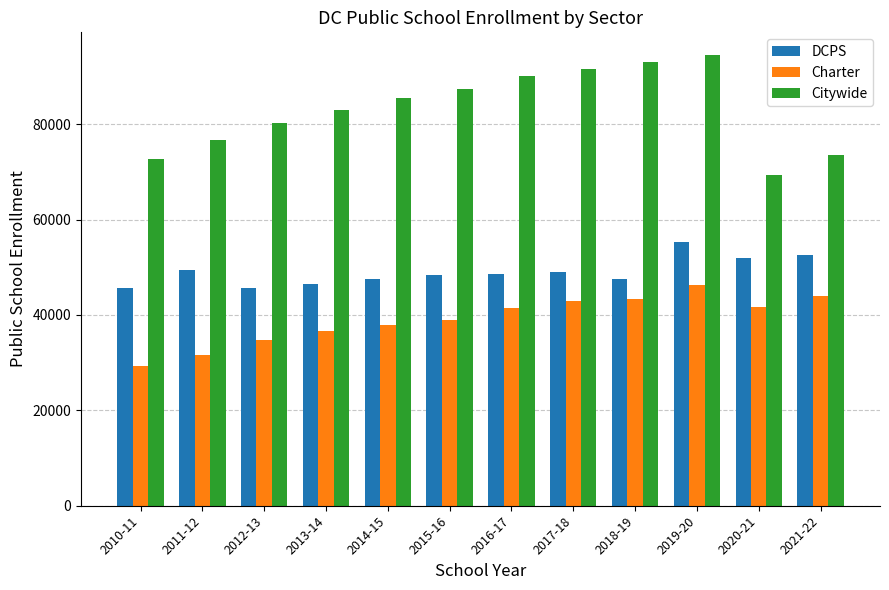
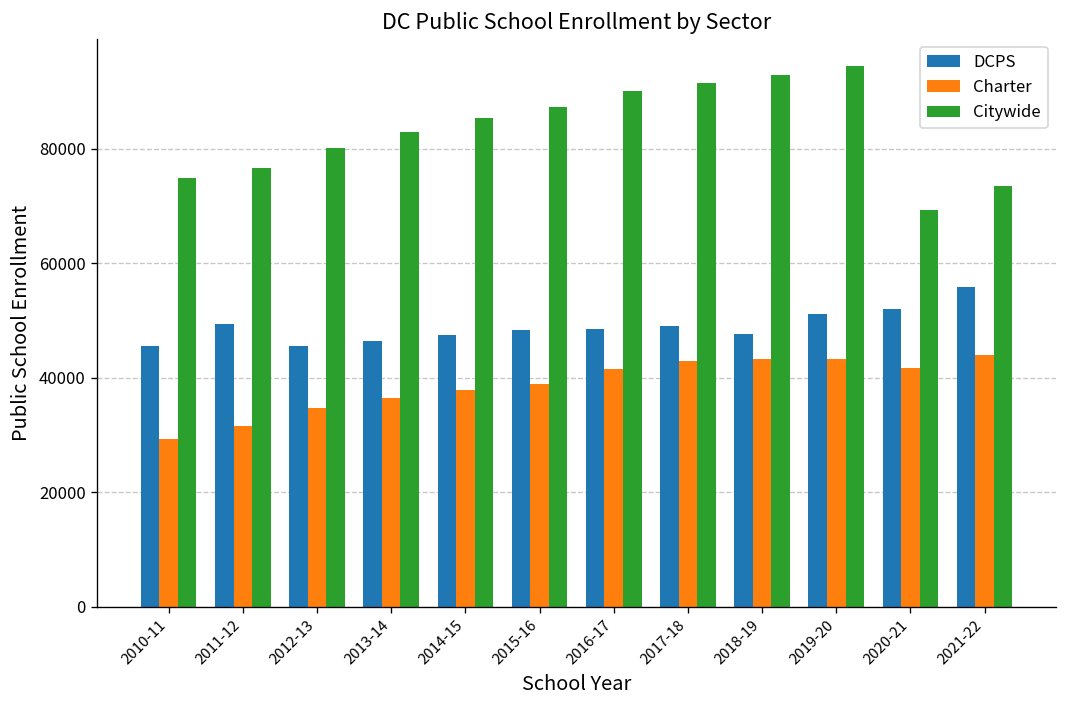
  {
    "DCPS": {
      "2010-11": 46000,
      "2011-12": 49000,
      "2012-13": 46000,
      "2013-14": 46000,
      "2014-15": 48000,
      "2015-16": 48000,
      "2016-17": 49000,
      "2017-18": 49000,
      "2018-19": 48000,
-     "2019-20": 55000,
+     "2019-20": 51000,
      "2020-21": 52000,
-     "2021-22": 52000
+     "2021-22": 56000
    },
    "Charter": {
      "2010-11": 29000,
      "2011-12": 32000,
      "2012-13": 35000,
      "2013-14": 37000,
      "2014-15": 38000,
      "2015-16": 39000,
      "2016-17": 42000,
      "2017-18": 43000,
      "2018-19": 43000,
-     "2019-20": 46000,
+     "2019-20": 43000,
      "2020-21": 42000,
      "2021-22": 44000
    },
    "Citywide": {
-     "2010-11": 73000,
+     "2010-11": 75000,
      "2011-12": 77000,
      "2012-13": 80000,
      "2013-14": 83000,
      "2014-15": 85000,
      "2015-16": 87000,
      "2016-17": 90000,
      "2017-18": 91000,
      "2018-19": 93000,
      "2019-20": 95000,
      "2020-21": 69000,
      "2021-22": 73000
    }
  }
